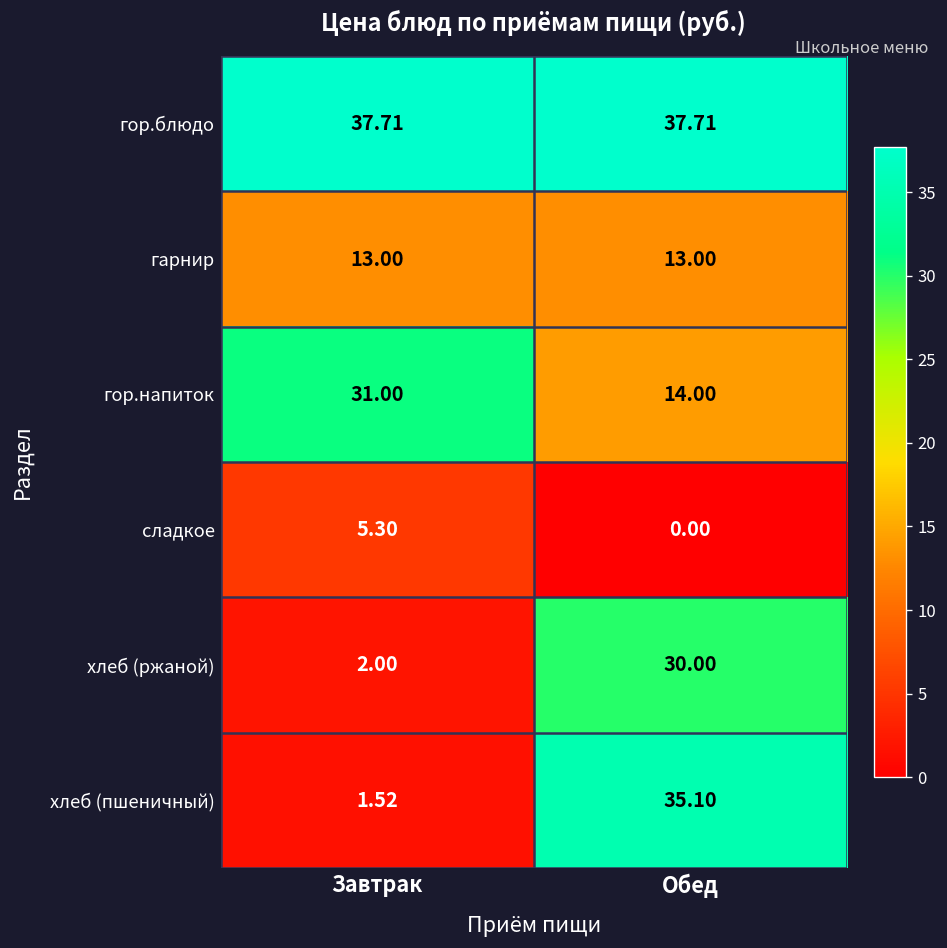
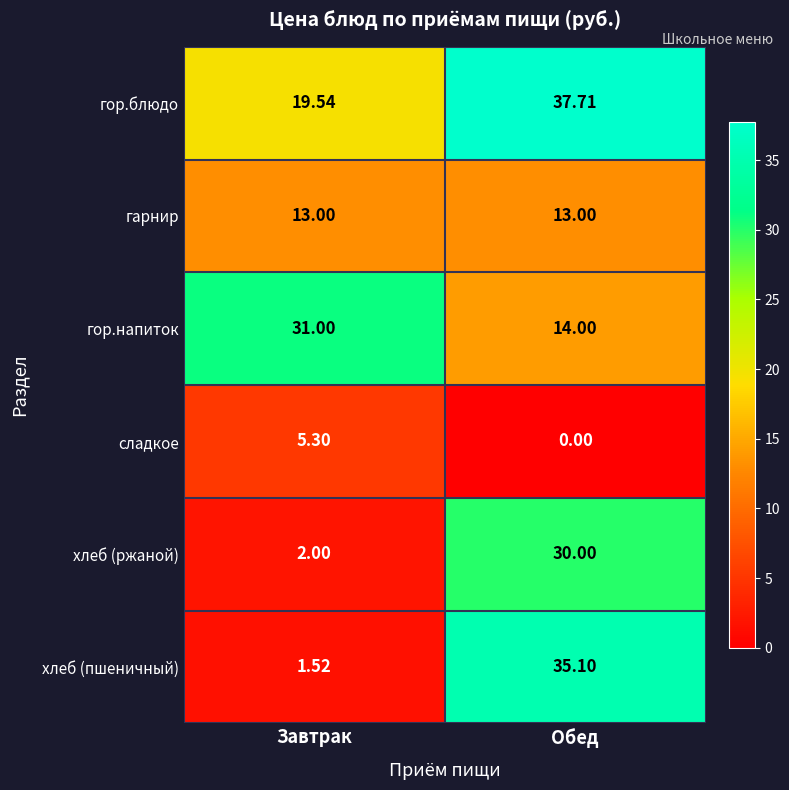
  {
    "гор.блюдо": {
-     "Завтрак": 37.71,
+     "Завтрак": 19.54,
      "Обед": 37.71
    },
    "гарнир": {
      "Завтрак": 13.00,
      "Обед": 13.00
    },
    "гор.напиток": {
      "Завтрак": 31.00,
      "Обед": 14.00
    },
    "сладкое": {
      "Завтрак": 5.30,
      "Обед": 0.00
    },
    "хлеб (ржаной)": {
      "Завтрак": 2.00,
      "Обед": 30.00
    },
    "хлеб (пшеничный)": {
      "Завтрак": 1.52,
      "Обед": 35.10
    }
  }
